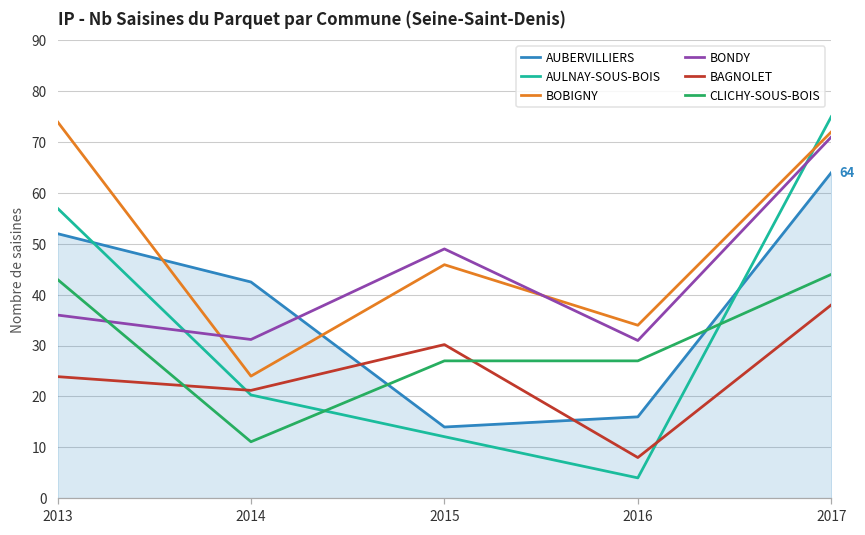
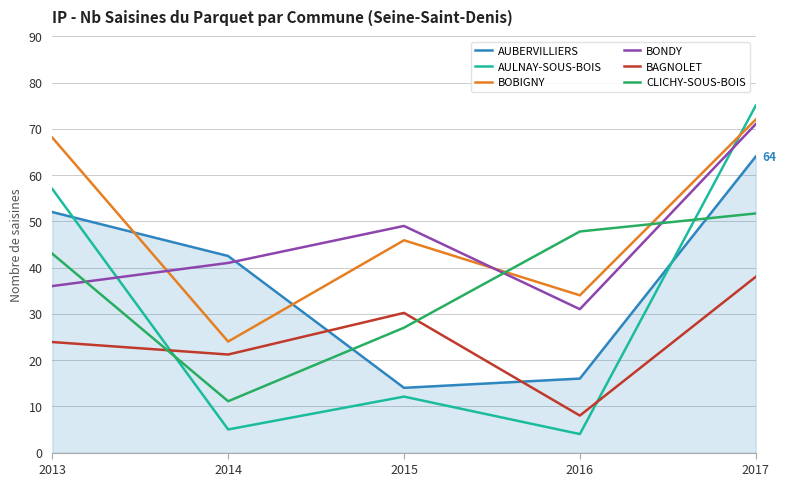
  {
    "AUBERVILLIERS": {
      "2017": 64
    },
    "AULNAY-SOUS-BOIS": {
      "2013": 57,
-     "2014": 20,
+     "2014": 5,
      "2015": 12,
      "2016": 4,
      "2017": 75
    },
    "BOBIGNY": {
-     "2013": 74,
+     "2013": 68,
      "2014": 24,
      "2015": 46,
      "2016": 34,
      "2017": 72
    },
    "BONDY": {
      "2013": 36,
-     "2014": 31,
+     "2014": 41,
      "2015": 49,
      "2016": 31,
      "2017": 71
    },
    "BAGNOLET": {
      "2013": 24,
      "2014": 21,
      "2015": 30,
      "2016": 8,
      "2017": 38
    },
    "CLICHY-SOUS-BOIS": {
      "2013": 43,
      "2014": 11,
      "2015": 27,
-     "2016": 27,
-     "2017": 44
+     "2016": 48,
+     "2017": 52
    }
  }
